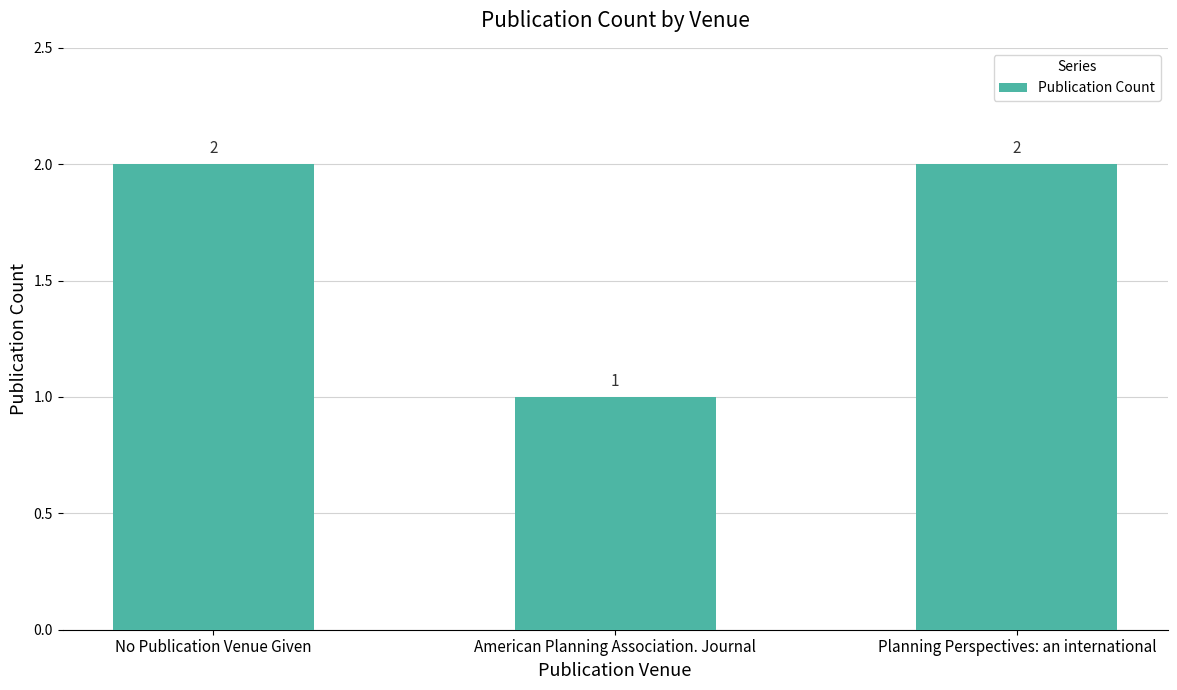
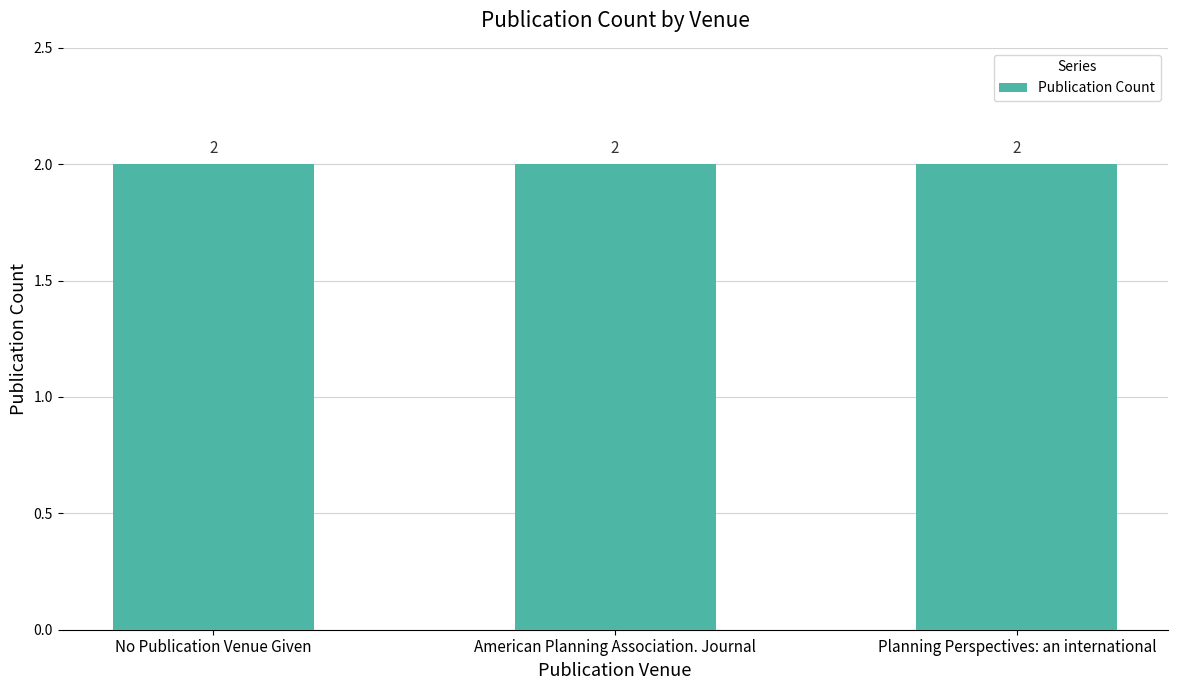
  {
    "No Publication Venue Given": 2,
-   "American Planning Association. Journal": 1,
+   "American Planning Association. Journal": 2,
    "Planning Perspectives: an international": 2
  }
